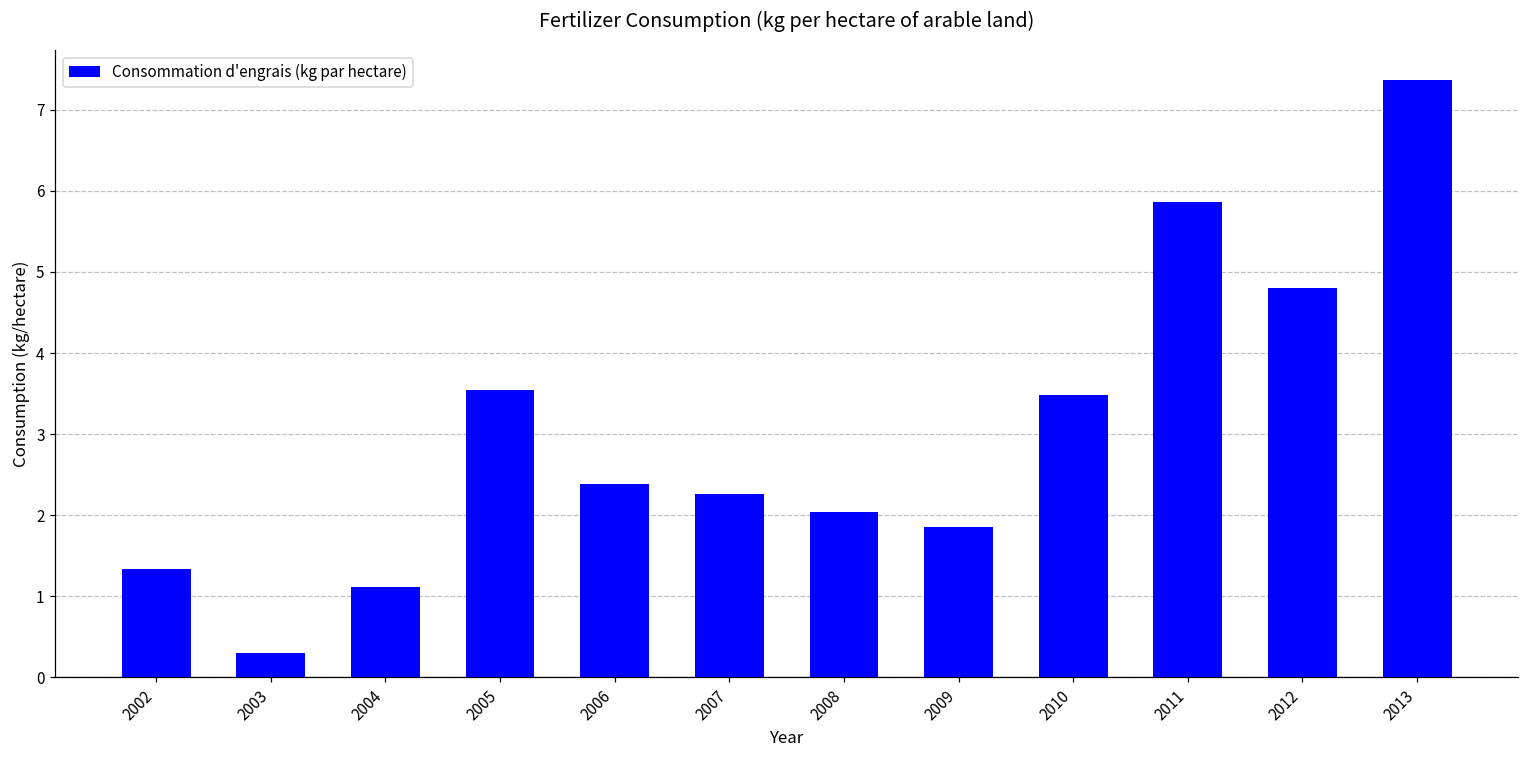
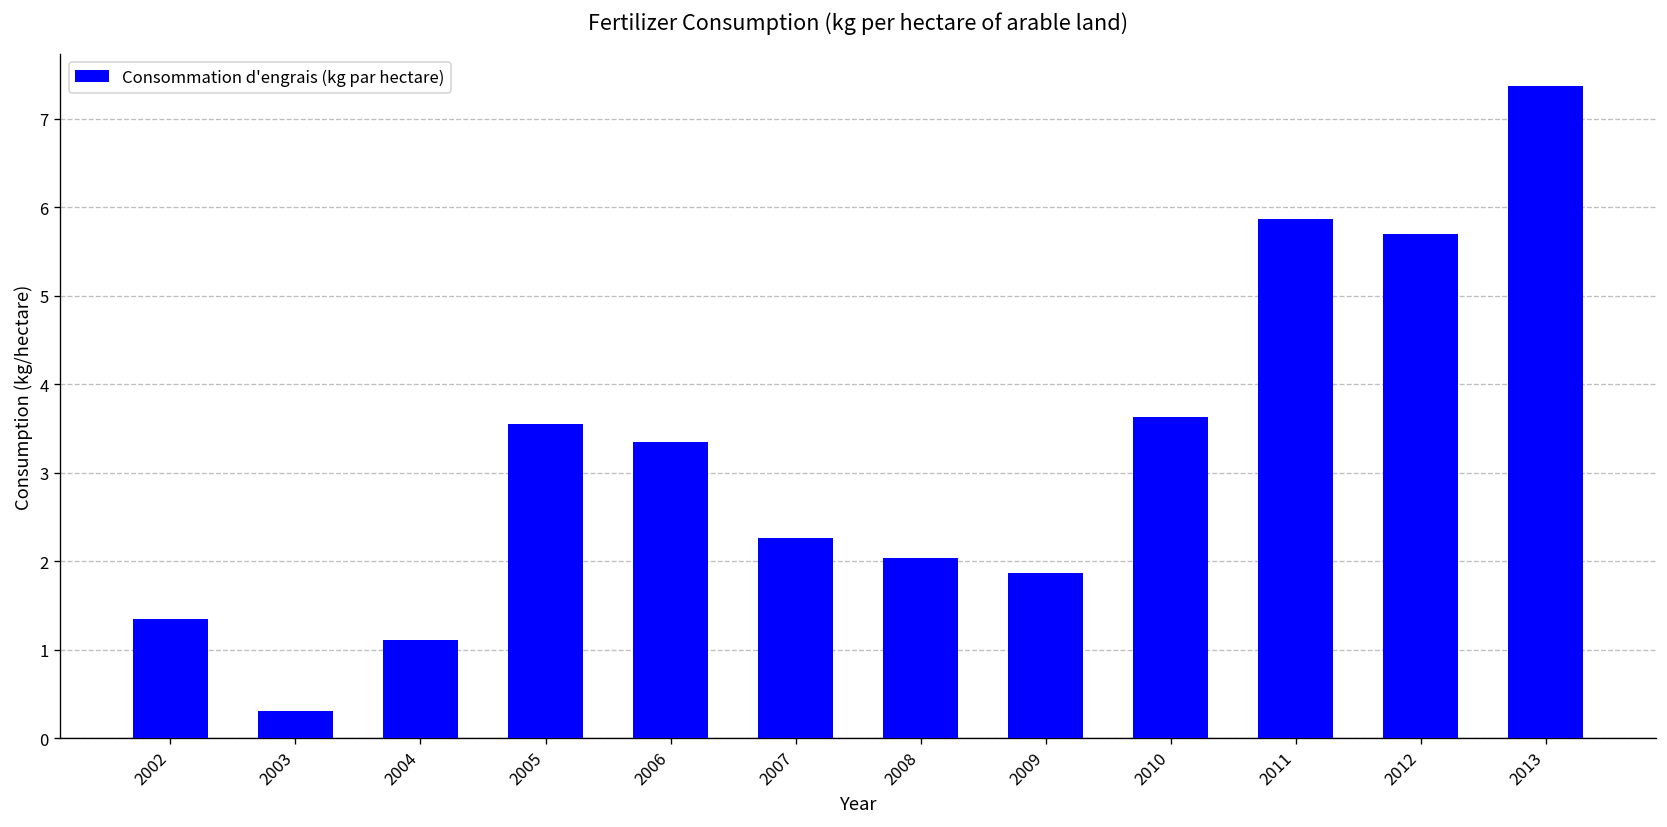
  {
    "2002": 1.3,
    "2003": 0.3,
    "2004": 1.1,
    "2005": 3.5,
-   "2006": 2.4,
+   "2006": 3.3,
    "2007": 2.3,
    "2008": 2.0,
    "2009": 1.9,
-   "2010": 3.5,
+   "2010": 3.6,
    "2011": 5.9,
-   "2012": 4.8,
+   "2012": 5.7,
    "2013": 7.4
  }
